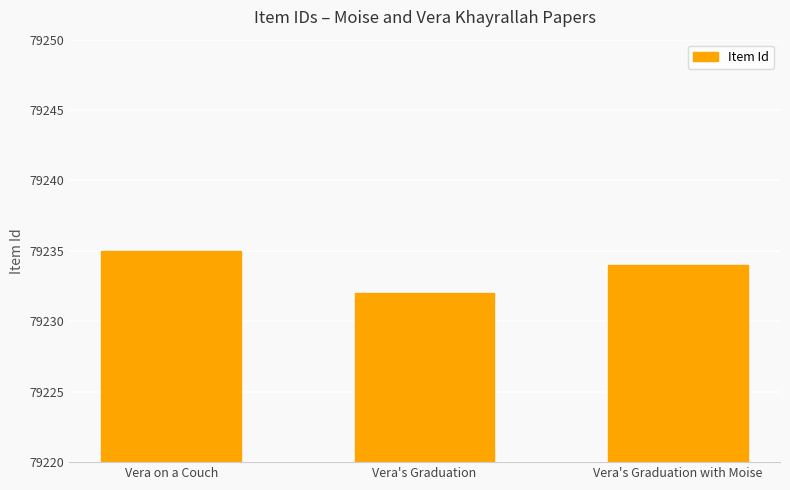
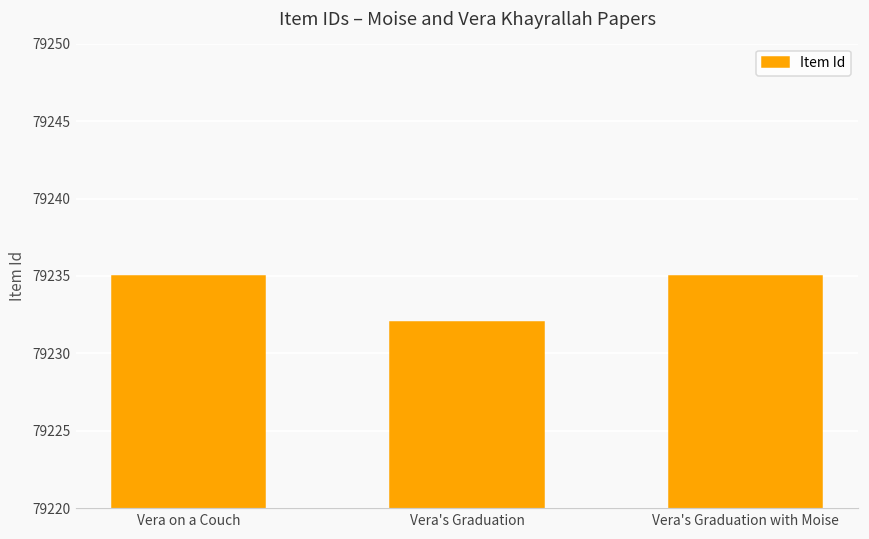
  {
    "Vera on a Couch": 79235,
    "Vera's Graduation": 79232,
-   "Vera's Graduation with Moise": 79234
+   "Vera's Graduation with Moise": 79235
  }
